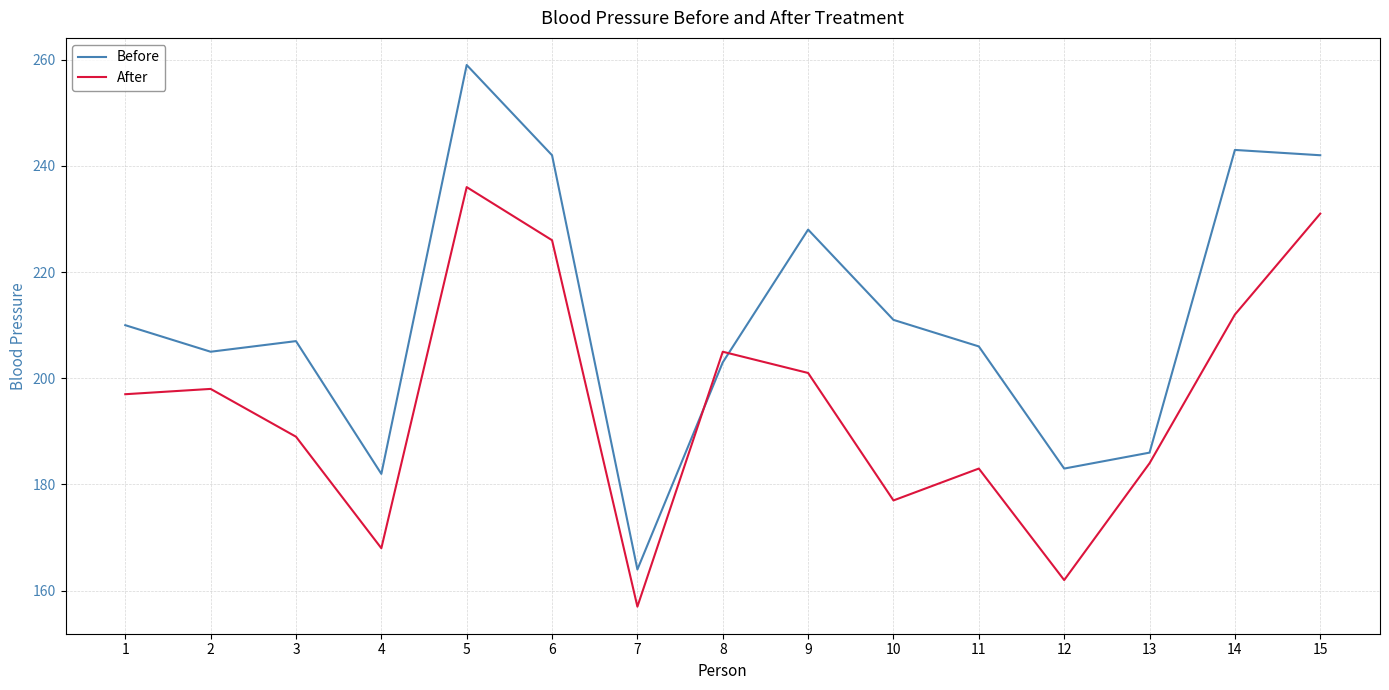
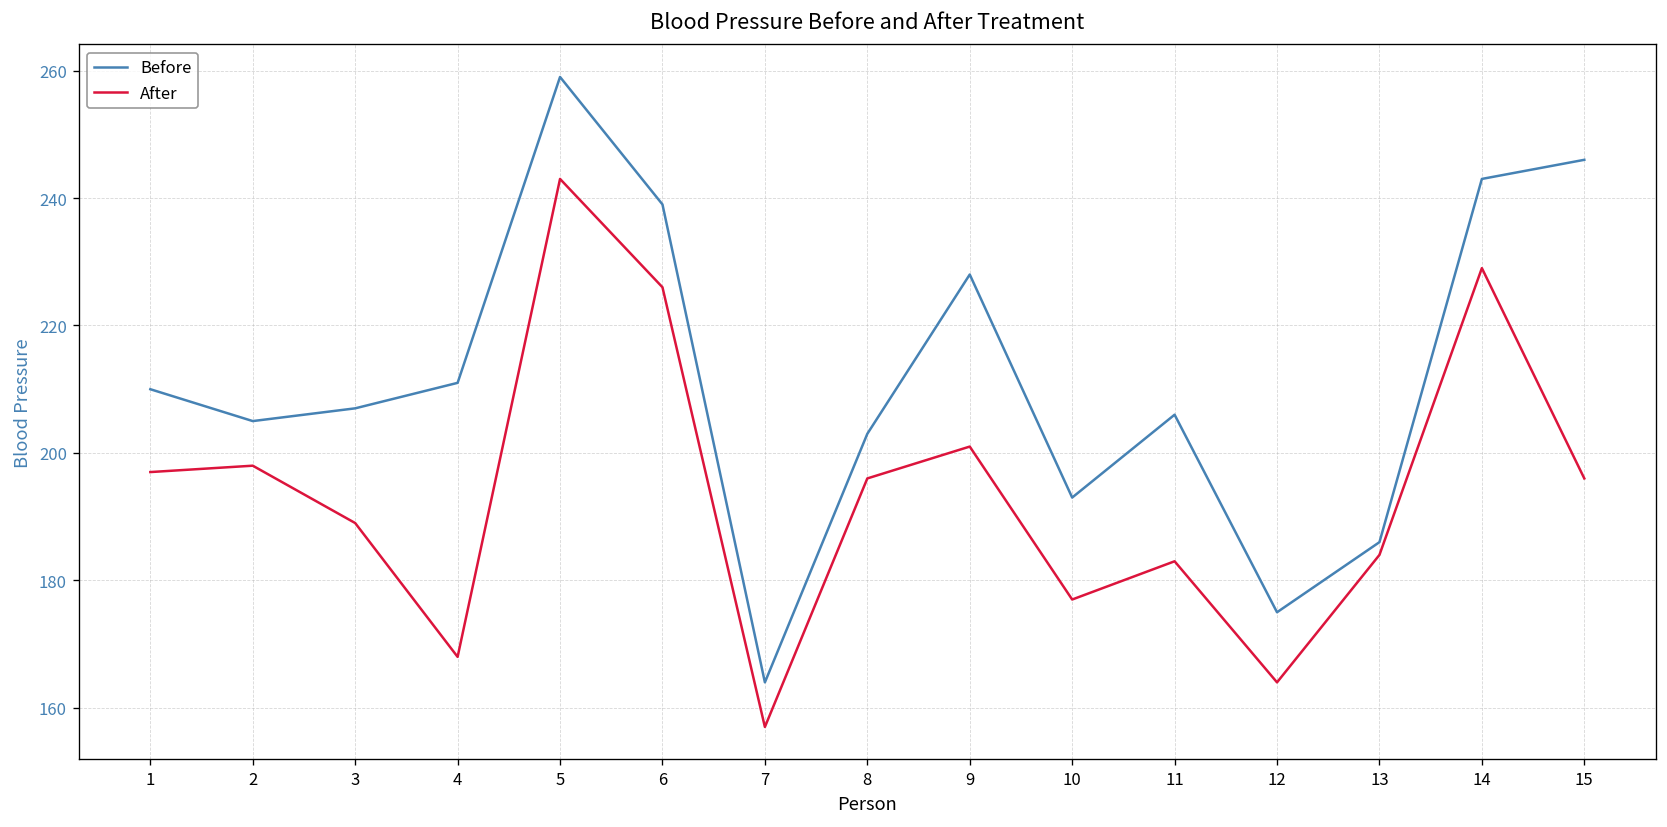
  {
    "Before": {
      "1": 210,
      "2": 205,
      "3": 207,
-     "4": 182,
+     "4": 211,
      "5": 259,
-     "6": 242,
+     "6": 239,
      "7": 164,
      "8": 203,
      "9": 228,
-     "10": 211,
+     "10": 193,
      "11": 206,
-     "12": 183,
+     "12": 175,
      "13": 186,
      "14": 243,
-     "15": 242
+     "15": 246
    },
    "After": {
      "1": 197,
      "2": 198,
      "3": 189,
      "4": 168,
-     "5": 236,
+     "5": 243,
      "6": 226,
      "7": 157,
-     "8": 205,
+     "8": 196,
      "9": 201,
      "10": 177,
      "11": 183,
-     "12": 162,
+     "12": 164,
      "13": 184,
-     "14": 212,
-     "15": 231
+     "14": 229,
+     "15": 196
    }
  }
